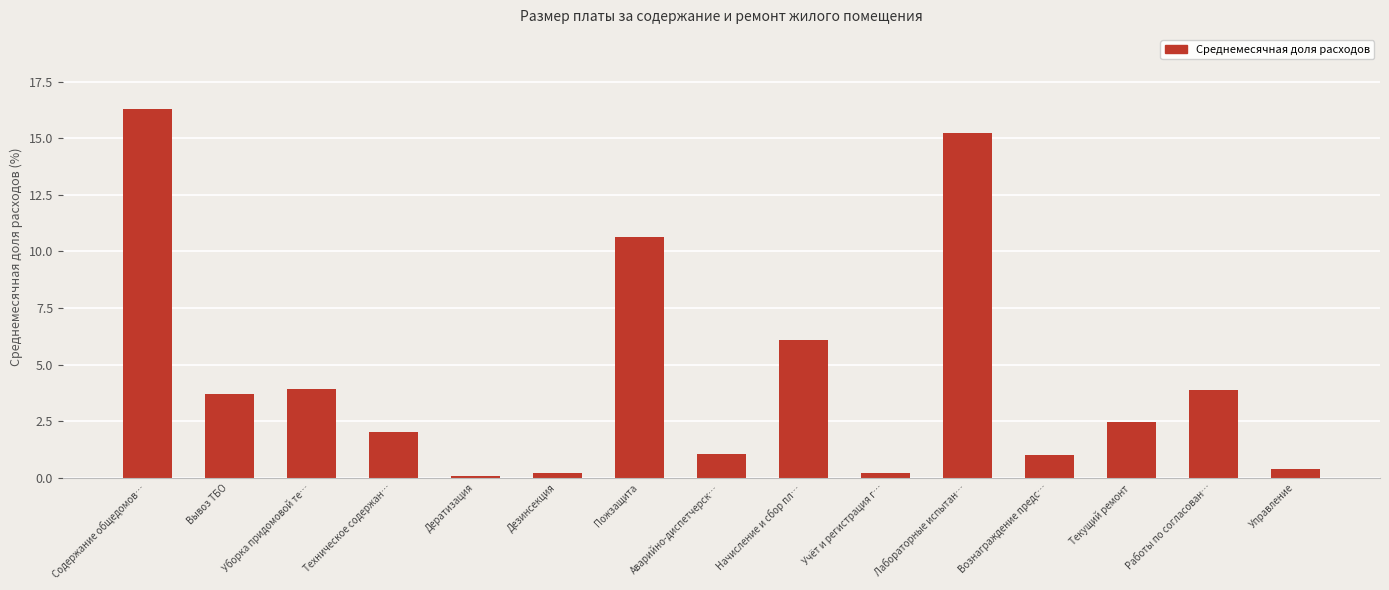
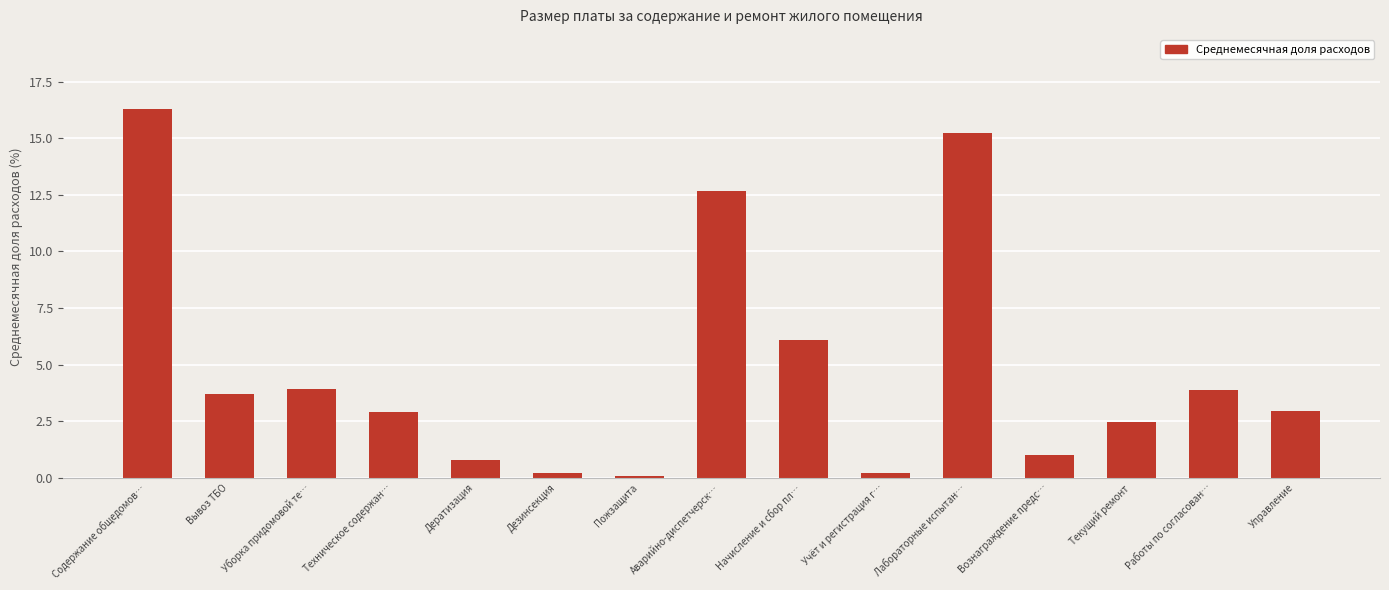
  {
    "Содержание общедомов…": 16.3,
    "Вывоз ТБО": 3.7,
    "Уборка придомовой те…": 3.9,
-   "Техническое содержан…": 2.0,
-   "Дератизация": 0.1,
+   "Техническое содержан…": 2.9,
+   "Дератизация": 0.8,
    "Дезинсекция": 0.2,
-   "Пожзащита": 10.6,
-   "Аварийно-диспетчерск…": 1.1,
+   "Пожзащита": 0.1,
+   "Аварийно-диспетчерск…": 12.7,
    "Начисление и сбор пл…": 6.1,
    "Учёт и регистрация г…": 0.2,
    "Лабораторные испытан…": 15.2,
    "Вознаграждение предс…": 1.0,
    "Текущий ремонт": 2.5,
    "Работы по согласован…": 3.9,
-   "Управление": 0.4
+   "Управление": 3.0
  }
